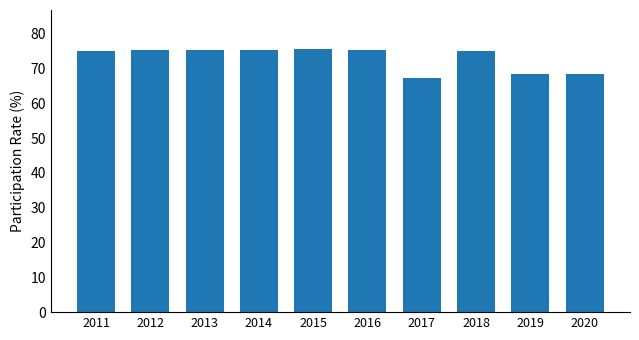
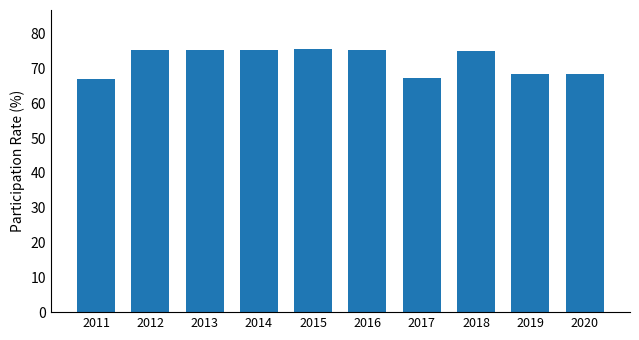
  {
-   "2011": 75,
+   "2011": 67,
    "2012": 75,
    "2013": 75,
    "2014": 75,
    "2015": 75,
    "2016": 75,
    "2017": 67,
    "2018": 75,
    "2019": 68,
    "2020": 68
  }
